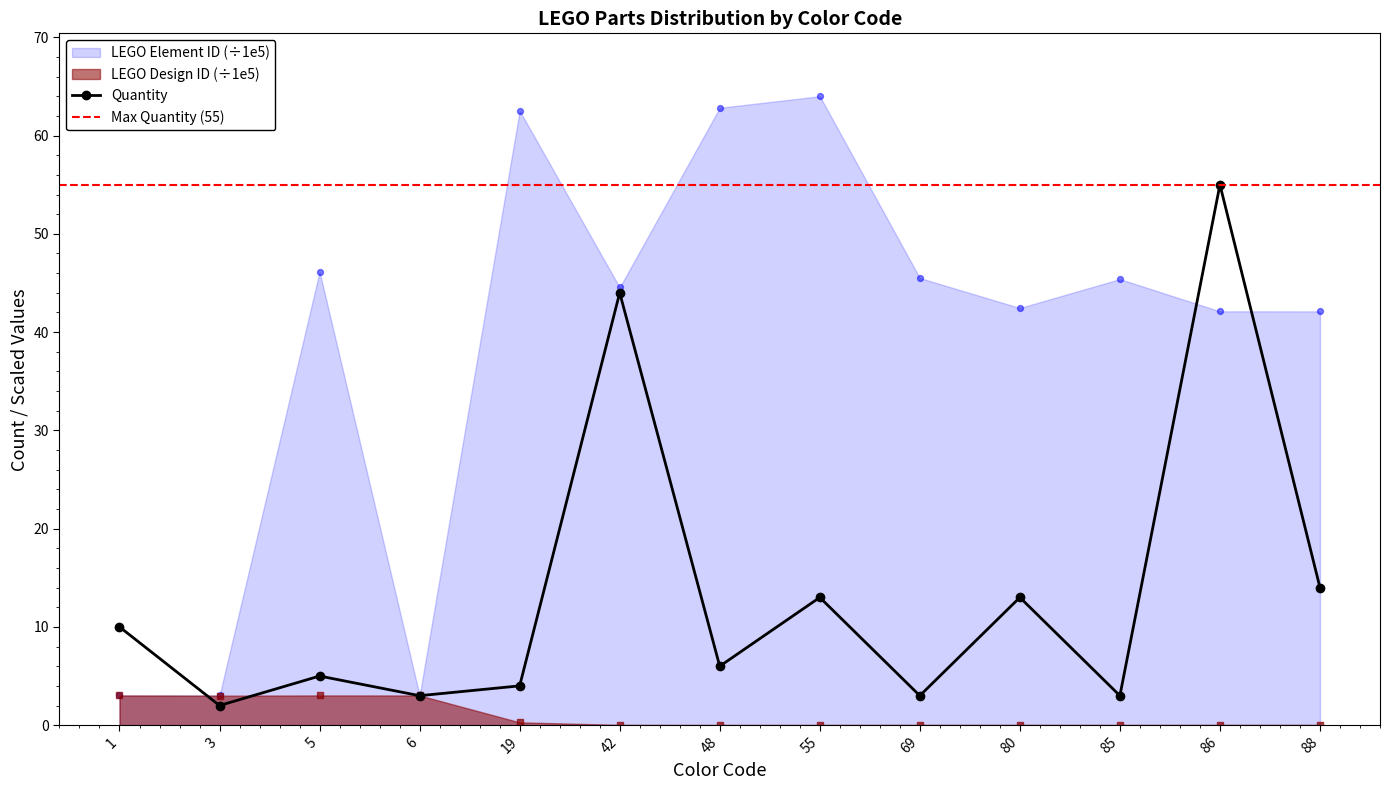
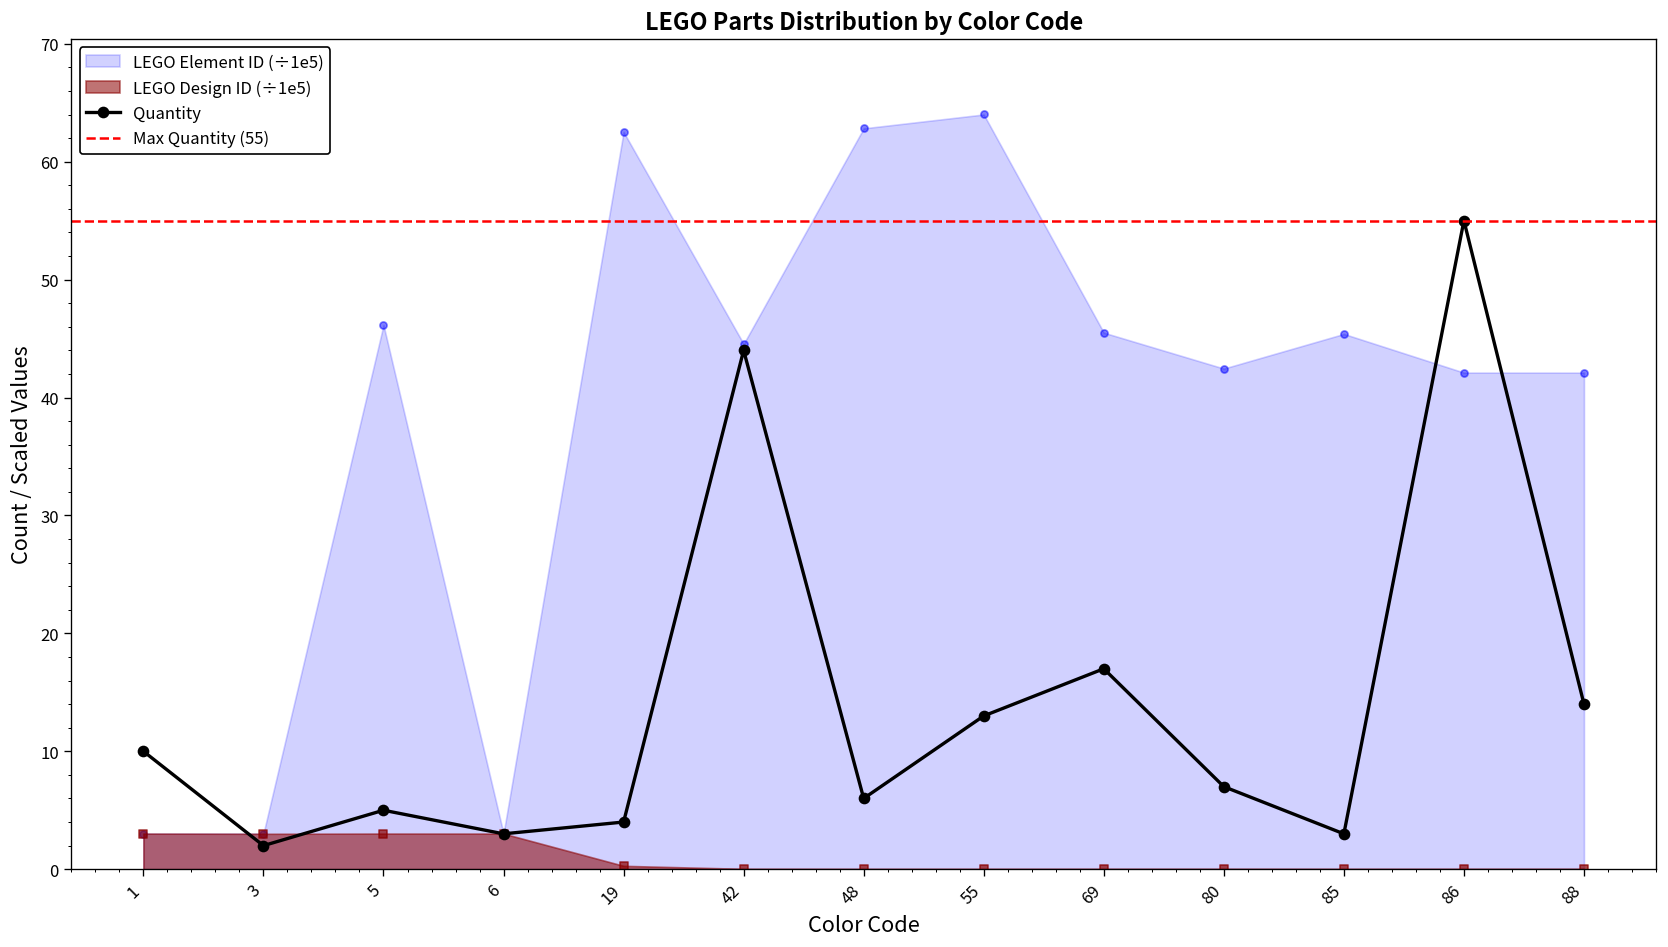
  {
    "Quantity": {
      "1": 10,
      "3": 2,
      "5": 5,
      "19": 4,
      "42": 44,
      "48": 6,
      "55": 13,
-     "69": 3,
-     "80": 13,
+     "69": 17,
+     "80": 7,
      "85": 3,
      "86": 55,
      "88": 14
    },
    "LEGO Element ID (÷1e5)": {
      "5": 46,
      "19": 63,
      "42": 45,
      "48": 63,
      "55": 64,
      "69": 46,
      "80": 42,
      "85": 45,
      "86": 42,
      "88": 42
    },
    "LEGO Design ID (÷1e5)": {
      "5": 3,
      "19": 0
    }
  }
